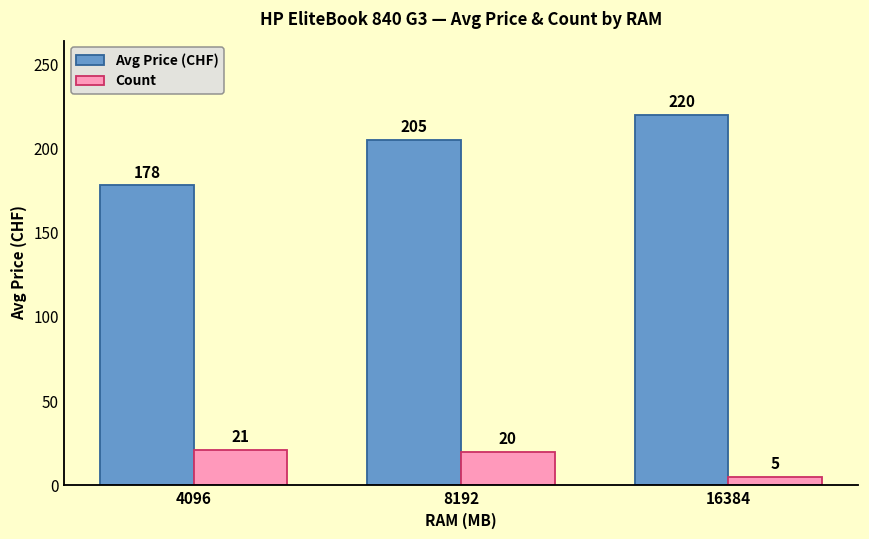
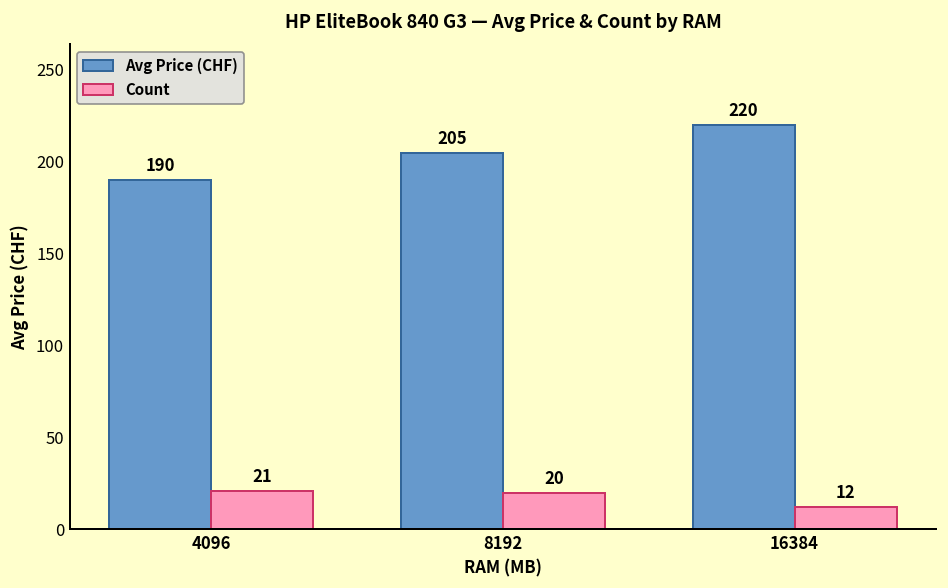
  {
    "Avg Price (CHF)": {
-     "4096": 178,
+     "4096": 190,
      "8192": 205,
      "16384": 220
    },
    "Count": {
      "4096": 21,
      "8192": 20,
-     "16384": 5
+     "16384": 12
    }
  }
